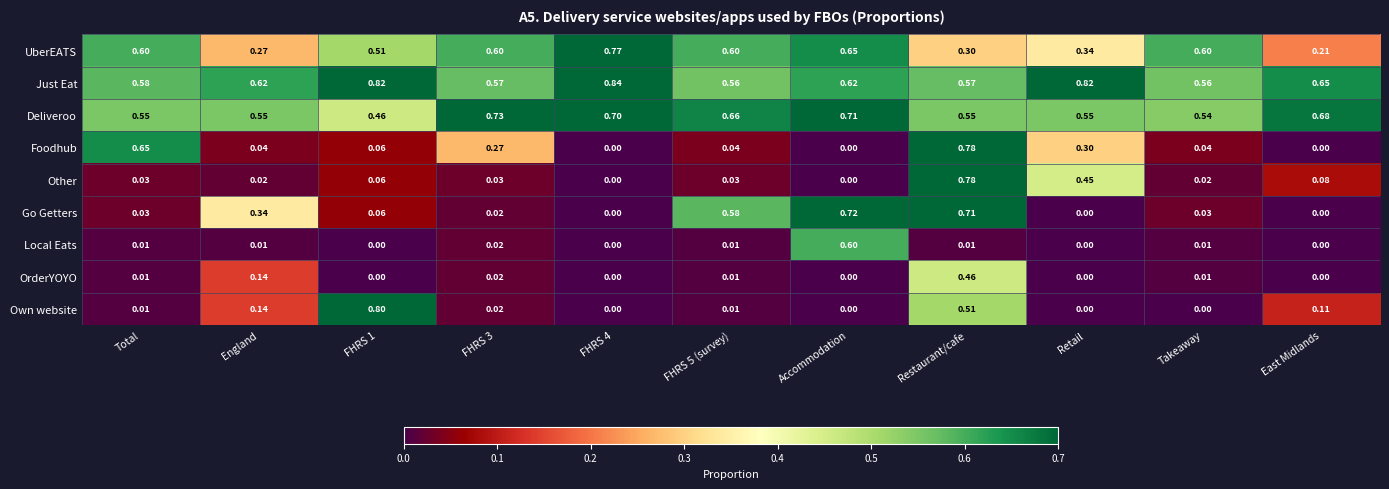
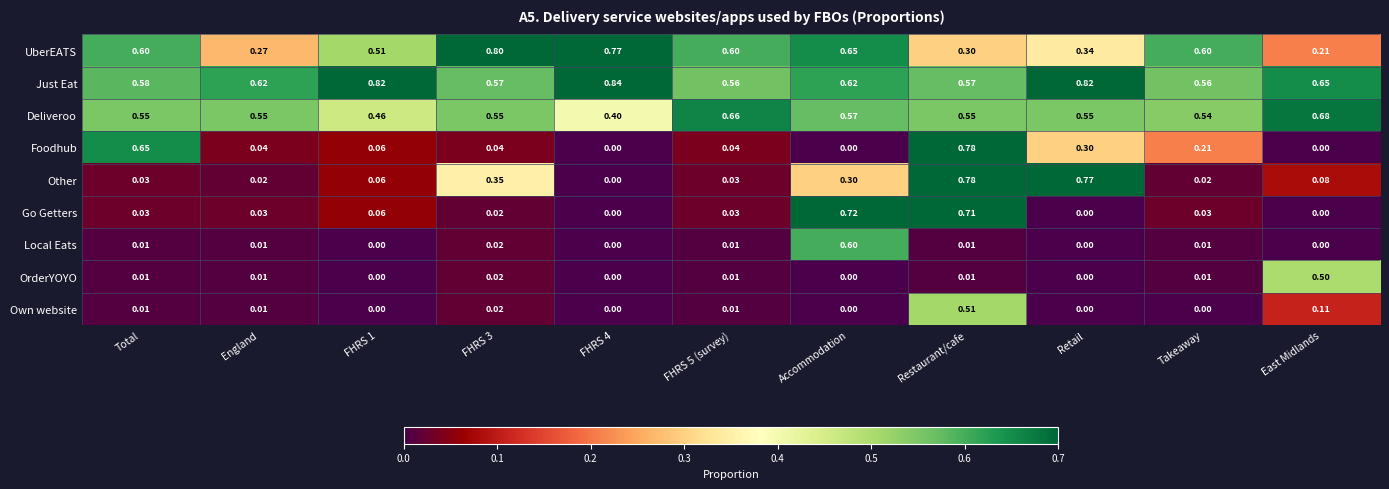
  {
    "UberEATS": {
      "Total": 0.60,
      "England": 0.27,
      "FHRS 1": 0.51,
-     "FHRS 3": 0.60,
+     "FHRS 3": 0.80,
      "FHRS 4": 0.77,
      "FHRS 5 (survey)": 0.60,
      "Accommodation": 0.65,
      "Restaurant/cafe": 0.30,
      "Retail": 0.34,
      "Takeaway": 0.60,
      "East Midlands": 0.21
    },
    "Just Eat": {
      "Total": 0.58,
      "England": 0.62,
      "FHRS 1": 0.82,
      "FHRS 3": 0.57,
      "FHRS 4": 0.84,
      "FHRS 5 (survey)": 0.56,
      "Accommodation": 0.62,
      "Restaurant/cafe": 0.57,
      "Retail": 0.82,
      "Takeaway": 0.56,
      "East Midlands": 0.65
    },
    "Deliveroo": {
      "Total": 0.55,
      "England": 0.55,
      "FHRS 1": 0.46,
-     "FHRS 3": 0.73,
-     "FHRS 4": 0.70,
+     "FHRS 3": 0.55,
+     "FHRS 4": 0.40,
      "FHRS 5 (survey)": 0.66,
-     "Accommodation": 0.71,
+     "Accommodation": 0.57,
      "Restaurant/cafe": 0.55,
      "Retail": 0.55,
      "Takeaway": 0.54,
      "East Midlands": 0.68
    },
    "Foodhub": {
      "Total": 0.65,
      "England": 0.04,
      "FHRS 1": 0.06,
-     "FHRS 3": 0.27,
+     "FHRS 3": 0.04,
      "FHRS 4": 0.00,
      "FHRS 5 (survey)": 0.04,
      "Accommodation": 0.00,
      "Restaurant/cafe": 0.78,
      "Retail": 0.30,
-     "Takeaway": 0.04,
+     "Takeaway": 0.21,
      "East Midlands": 0.00
    },
    "Other": {
      "Total": 0.03,
      "England": 0.02,
      "FHRS 1": 0.06,
-     "FHRS 3": 0.03,
+     "FHRS 3": 0.35,
      "FHRS 4": 0.00,
      "FHRS 5 (survey)": 0.03,
-     "Accommodation": 0.00,
+     "Accommodation": 0.30,
      "Restaurant/cafe": 0.78,
-     "Retail": 0.45,
+     "Retail": 0.77,
      "Takeaway": 0.02,
      "East Midlands": 0.08
    },
    "Go Getters": {
      "Total": 0.03,
-     "England": 0.34,
+     "England": 0.03,
      "FHRS 1": 0.06,
      "FHRS 3": 0.02,
      "FHRS 4": 0.00,
-     "FHRS 5 (survey)": 0.58,
+     "FHRS 5 (survey)": 0.03,
      "Accommodation": 0.72,
      "Restaurant/cafe": 0.71,
      "Retail": 0.00,
      "Takeaway": 0.03,
      "East Midlands": 0.00
    },
    "Local Eats": {
      "Total": 0.01,
      "England": 0.01,
      "FHRS 1": 0.00,
      "FHRS 3": 0.02,
      "FHRS 4": 0.00,
      "FHRS 5 (survey)": 0.01,
      "Accommodation": 0.60,
      "Restaurant/cafe": 0.01,
      "Retail": 0.00,
      "Takeaway": 0.01,
      "East Midlands": 0.00
    },
    "OrderYOYO": {
      "Total": 0.01,
-     "England": 0.14,
+     "England": 0.01,
      "FHRS 1": 0.00,
      "FHRS 3": 0.02,
      "FHRS 4": 0.00,
      "FHRS 5 (survey)": 0.01,
      "Accommodation": 0.00,
-     "Restaurant/cafe": 0.46,
+     "Restaurant/cafe": 0.01,
      "Retail": 0.00,
      "Takeaway": 0.01,
-     "East Midlands": 0.00
+     "East Midlands": 0.50
    },
    "Own website": {
      "Total": 0.01,
-     "England": 0.14,
-     "FHRS 1": 0.80,
+     "England": 0.01,
+     "FHRS 1": 0.00,
      "FHRS 3": 0.02,
      "FHRS 4": 0.00,
      "FHRS 5 (survey)": 0.01,
      "Accommodation": 0.00,
      "Restaurant/cafe": 0.51,
      "Retail": 0.00,
      "Takeaway": 0.00,
      "East Midlands": 0.11
    }
  }
